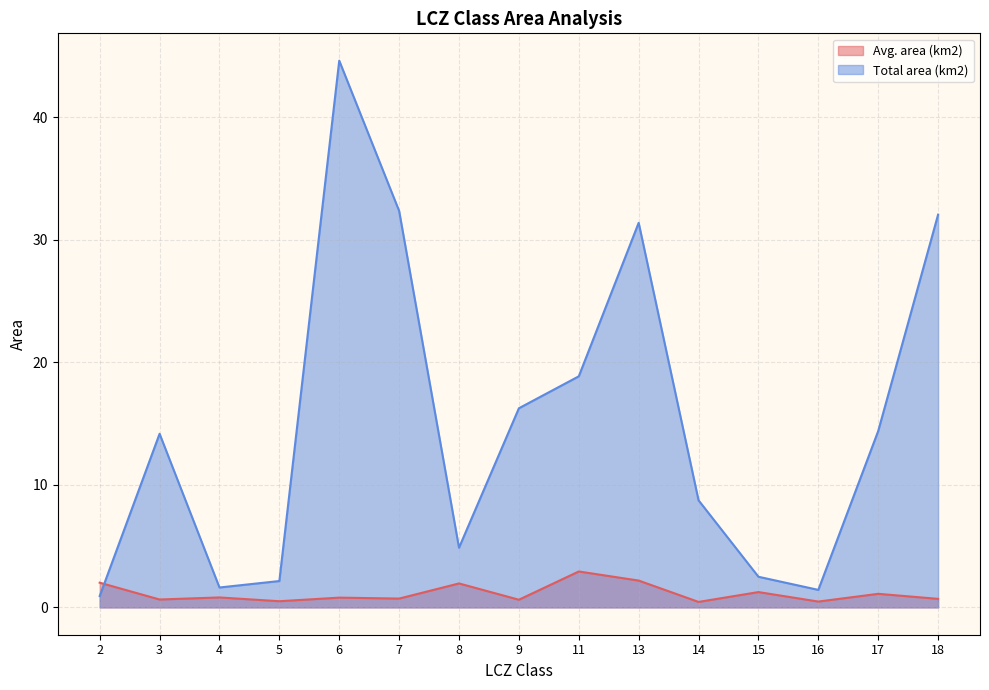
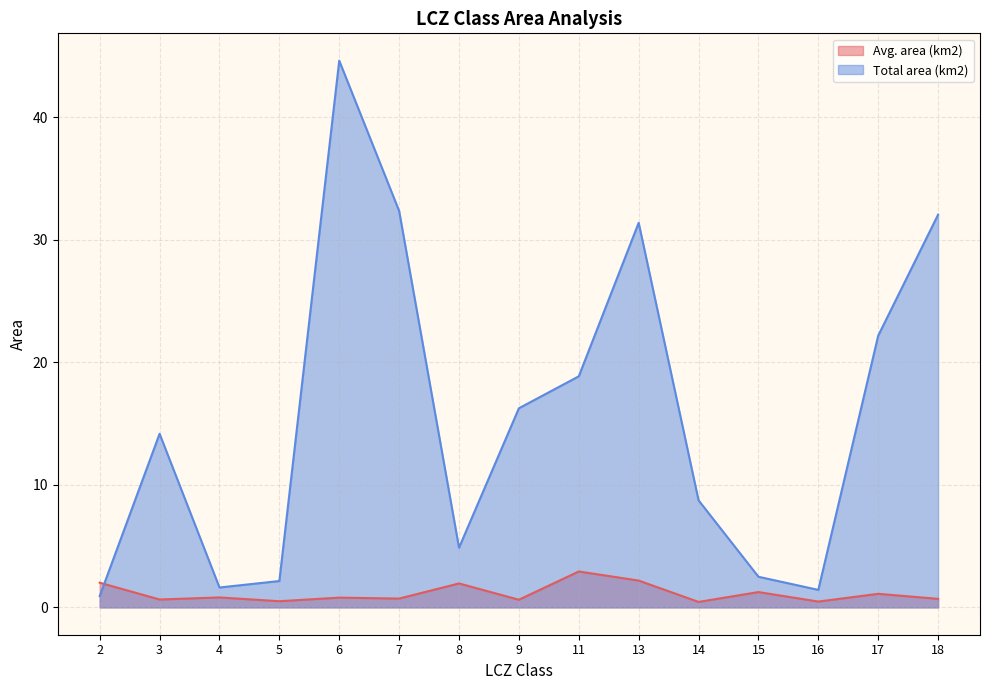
  {
    "Avg. area (km2)": {
      "2": 2.0,
      "3": 0.6,
      "4": 0.8,
      "5": 0.5,
      "6": 0.8,
      "7": 0.7,
      "8": 2.0,
      "9": 0.6,
      "11": 2.9,
      "13": 2.2,
      "14": 0.4,
      "15": 1.2,
      "16": 0.5,
      "17": 1.1,
      "18": 0.7
    },
    "Total area (km2)": {
      "2": 0.9,
      "3": 14.2,
      "4": 1.6,
      "5": 2.2,
      "6": 44.6,
      "7": 32.3,
      "8": 4.9,
      "9": 16.2,
      "11": 18.9,
      "13": 31.4,
      "14": 8.7,
      "15": 2.5,
      "16": 1.4,
-     "17": 14.4,
+     "17": 22.2,
      "18": 32.0
    }
  }
